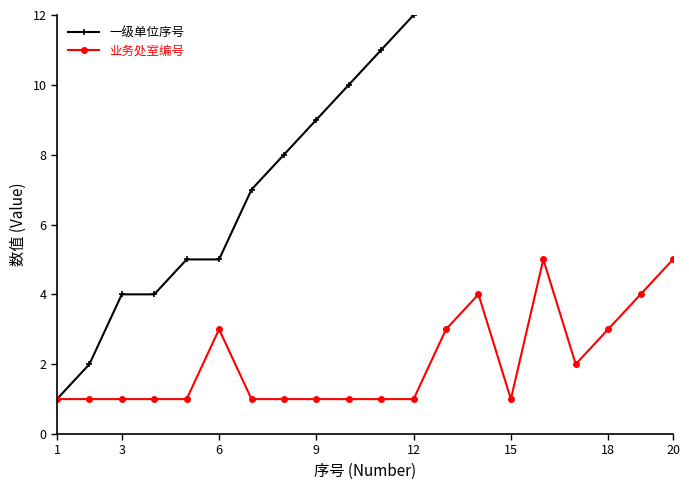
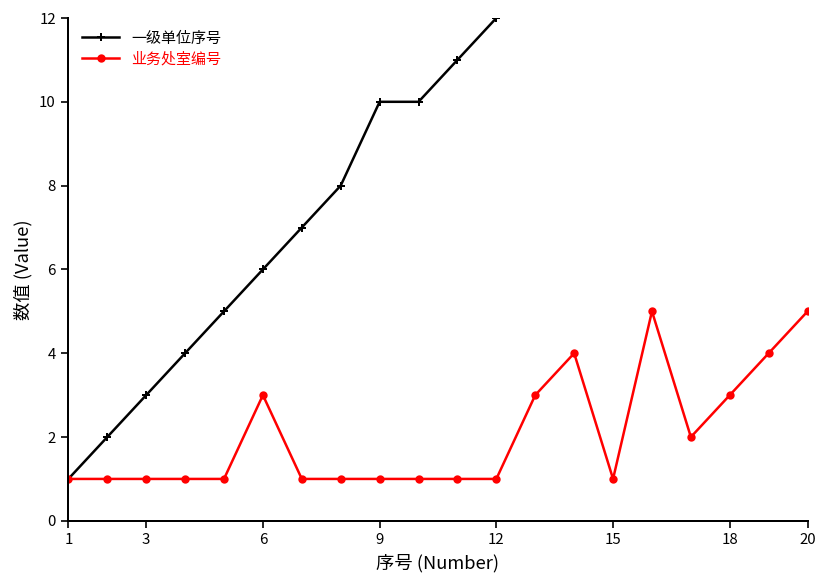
  {
    "一级单位序号": {
-     "3": 4,
-     "6": 5,
-     "9": 9,
+     "3": 3,
+     "6": 6,
+     "9": 10,
      "12": 12
    },
    "业务处室编号": {
      "3": 1,
      "6": 3,
      "9": 1,
      "12": 1,
      "15": 1,
      "18": 3,
      "20": 5
    }
  }
